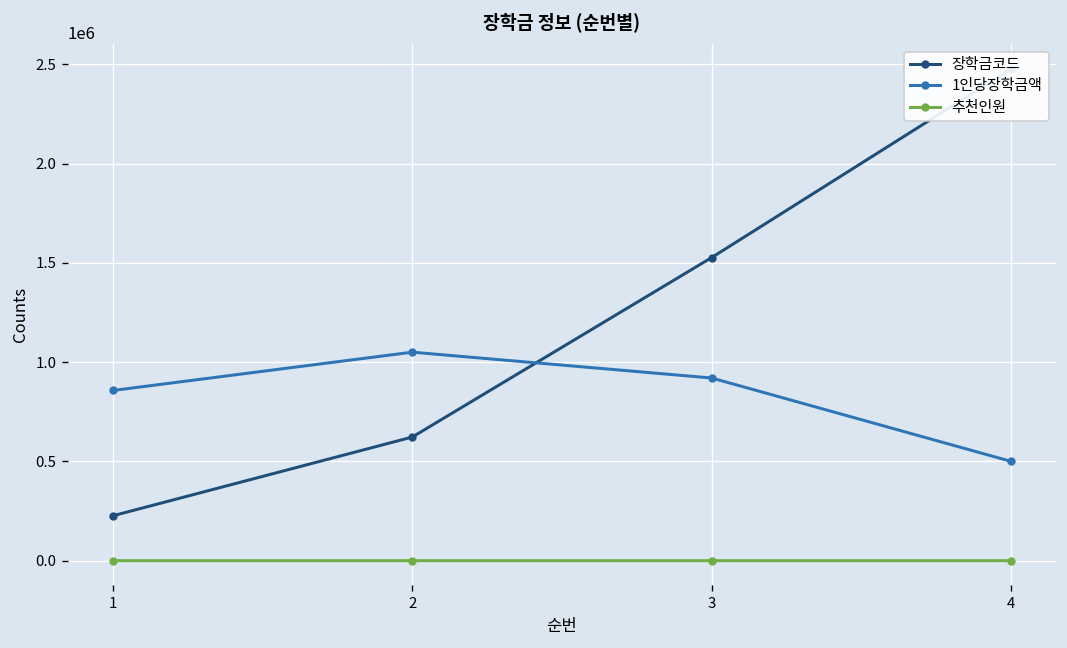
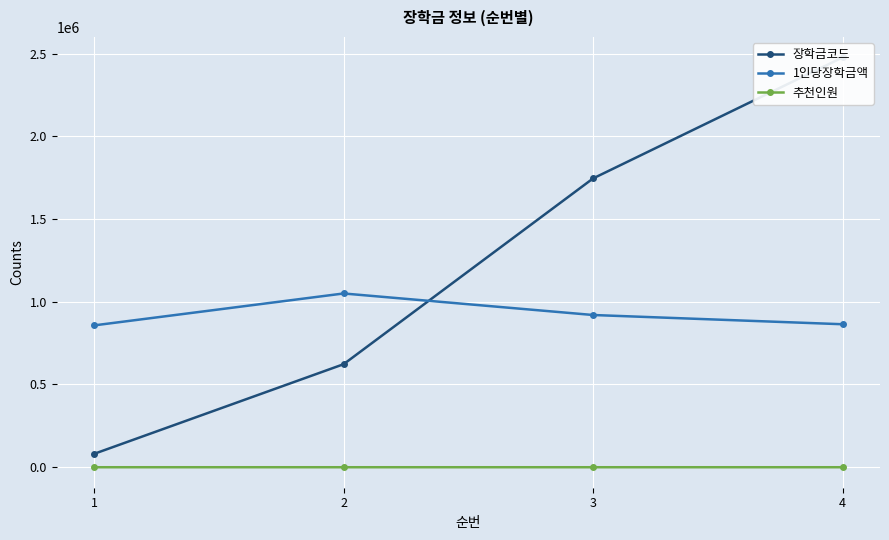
  {
    "장학금코드": {
-     "1": 230000,
+     "1": 80000,
      "2": 620000,
-     "3": 1530000
+     "3": 1750000
    },
    "1인당장학금액": {
      "1": 860000,
      "2": 1050000,
      "3": 920000,
-     "4": 500000
+     "4": 860000
    },
    "추천인원": {
      "1": 0,
      "2": 0,
      "3": 0,
      "4": 0
    }
  }
